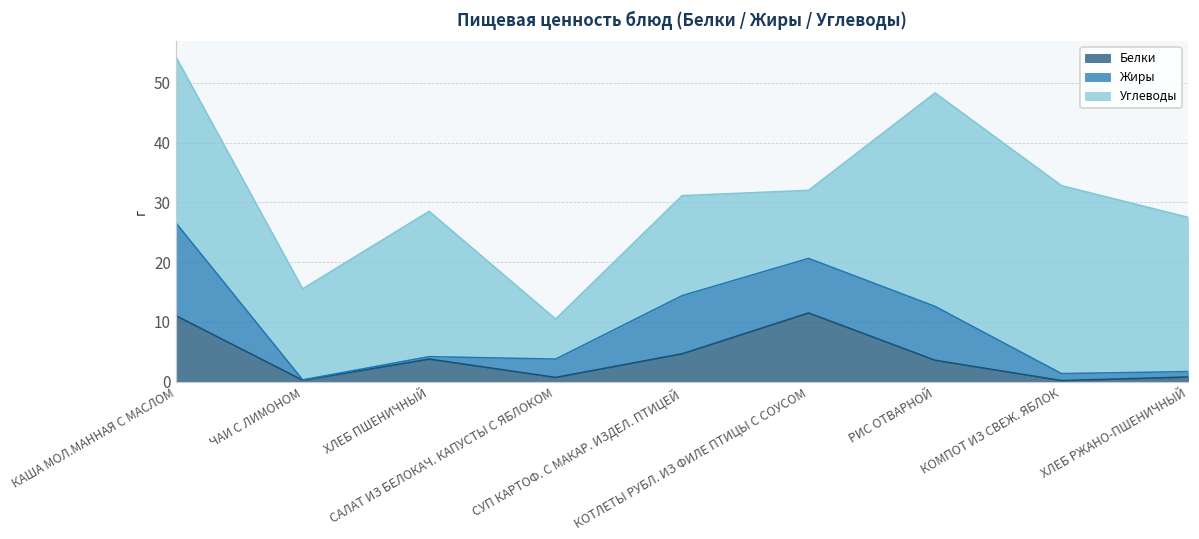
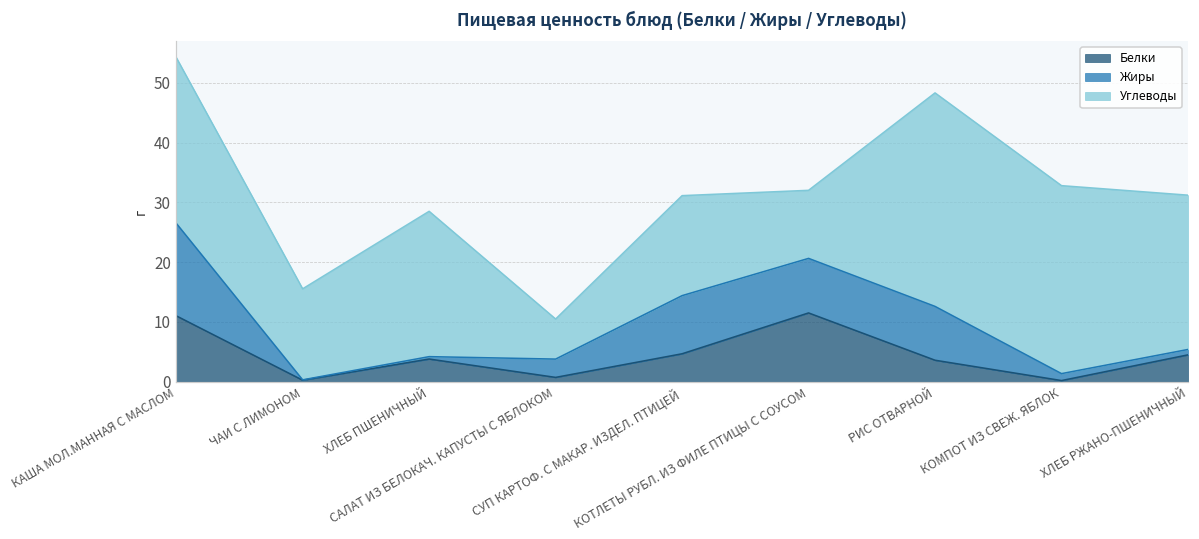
  {
    "Белки": {
      "КАША МОЛ.МАННАЯ С МАСЛОМ": 11,
      "САЛАТ ИЗ БЕЛОКАЧ. КАПУСТЫ С ЯБЛОКОМ": 1,
      "СУП КАРТОФ. С МАКАР. ИЗДЕЛ. ПТИЦЕЙ": 5,
      "КОТЛЕТЫ РУБЛ. ИЗ ФИЛЕ ПТИЦЫ С СОУСОМ": 12,
      "РИС ОТВАРНОЙ": 4,
      "КОМПОТ ИЗ СВЕЖ. ЯБЛОК": 0,
-     "ХЛЕБ РЖАНО-ПШЕНИЧНЫЙ": 1
+     "ХЛЕБ РЖАНО-ПШЕНИЧНЫЙ": 5
    },
    "Жиры": {
      "КАША МОЛ.МАННАЯ С МАСЛОМ": 15,
      "САЛАТ ИЗ БЕЛОКАЧ. КАПУСТЫ С ЯБЛОКОМ": 3,
      "СУП КАРТОФ. С МАКАР. ИЗДЕЛ. ПТИЦЕЙ": 10,
      "КОТЛЕТЫ РУБЛ. ИЗ ФИЛЕ ПТИЦЫ С СОУСОМ": 9,
      "РИС ОТВАРНОЙ": 9,
      "КОМПОТ ИЗ СВЕЖ. ЯБЛОК": 1,
      "ХЛЕБ РЖАНО-ПШЕНИЧНЫЙ": 1
    },
    "Углеводы": {
      "КАША МОЛ.МАННАЯ С МАСЛОМ": 28,
      "ЧАИ С ЛИМОНОМ": 15,
      "ХЛЕБ ПШЕНИЧНЫЙ": 24,
      "САЛАТ ИЗ БЕЛОКАЧ. КАПУСТЫ С ЯБЛОКОМ": 7,
      "СУП КАРТОФ. С МАКАР. ИЗДЕЛ. ПТИЦЕЙ": 17,
      "КОТЛЕТЫ РУБЛ. ИЗ ФИЛЕ ПТИЦЫ С СОУСОМ": 11,
      "РИС ОТВАРНОЙ": 36,
      "КОМПОТ ИЗ СВЕЖ. ЯБЛОК": 31,
      "ХЛЕБ РЖАНО-ПШЕНИЧНЫЙ": 26
    }
  }
